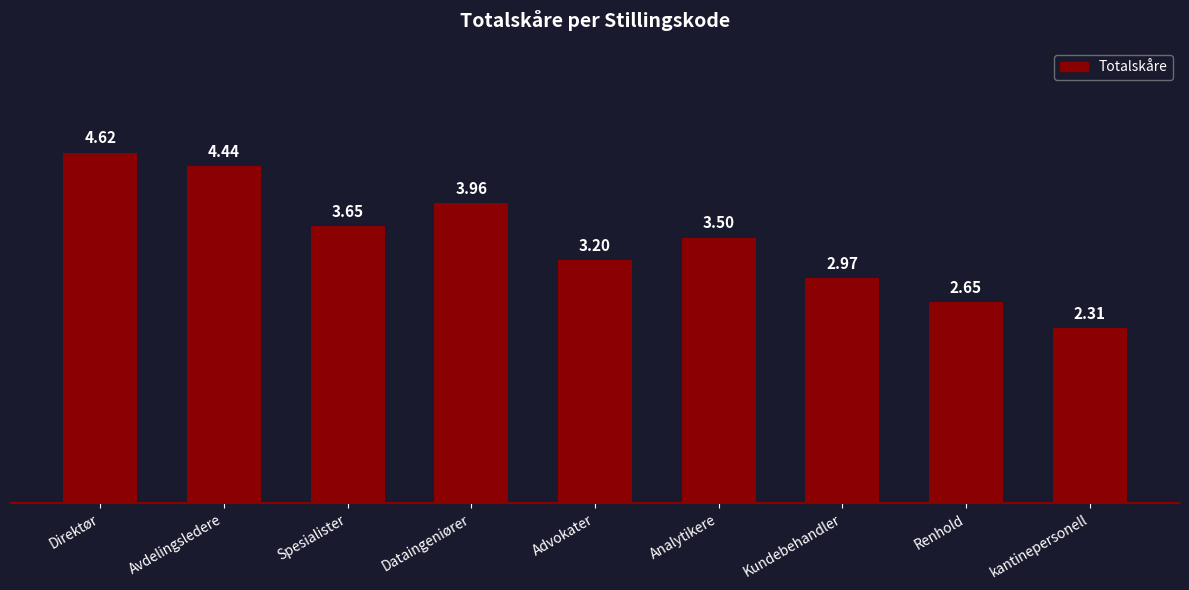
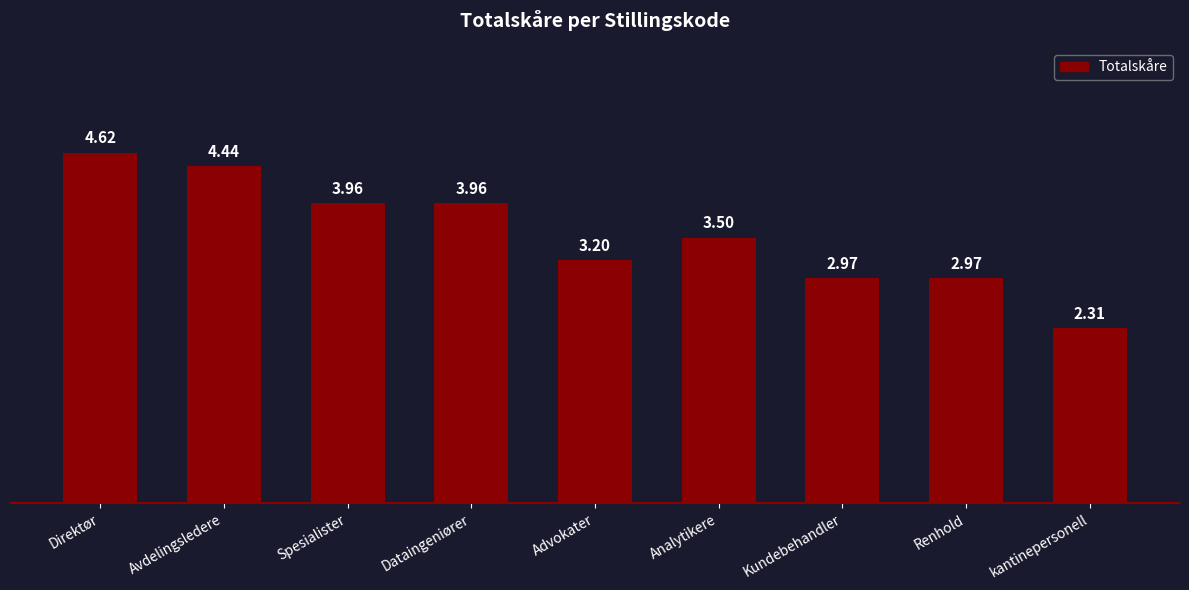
  {
    "Direktør": 4.62,
    "Avdelingsledere": 4.44,
-   "Spesialister": 3.65,
+   "Spesialister": 3.96,
    "Dataingeniører": 3.96,
    "Advokater": 3.20,
    "Analytikere": 3.50,
    "Kundebehandler": 2.97,
-   "Renhold": 2.65,
+   "Renhold": 2.97,
    "kantinepersonell": 2.31
  }
